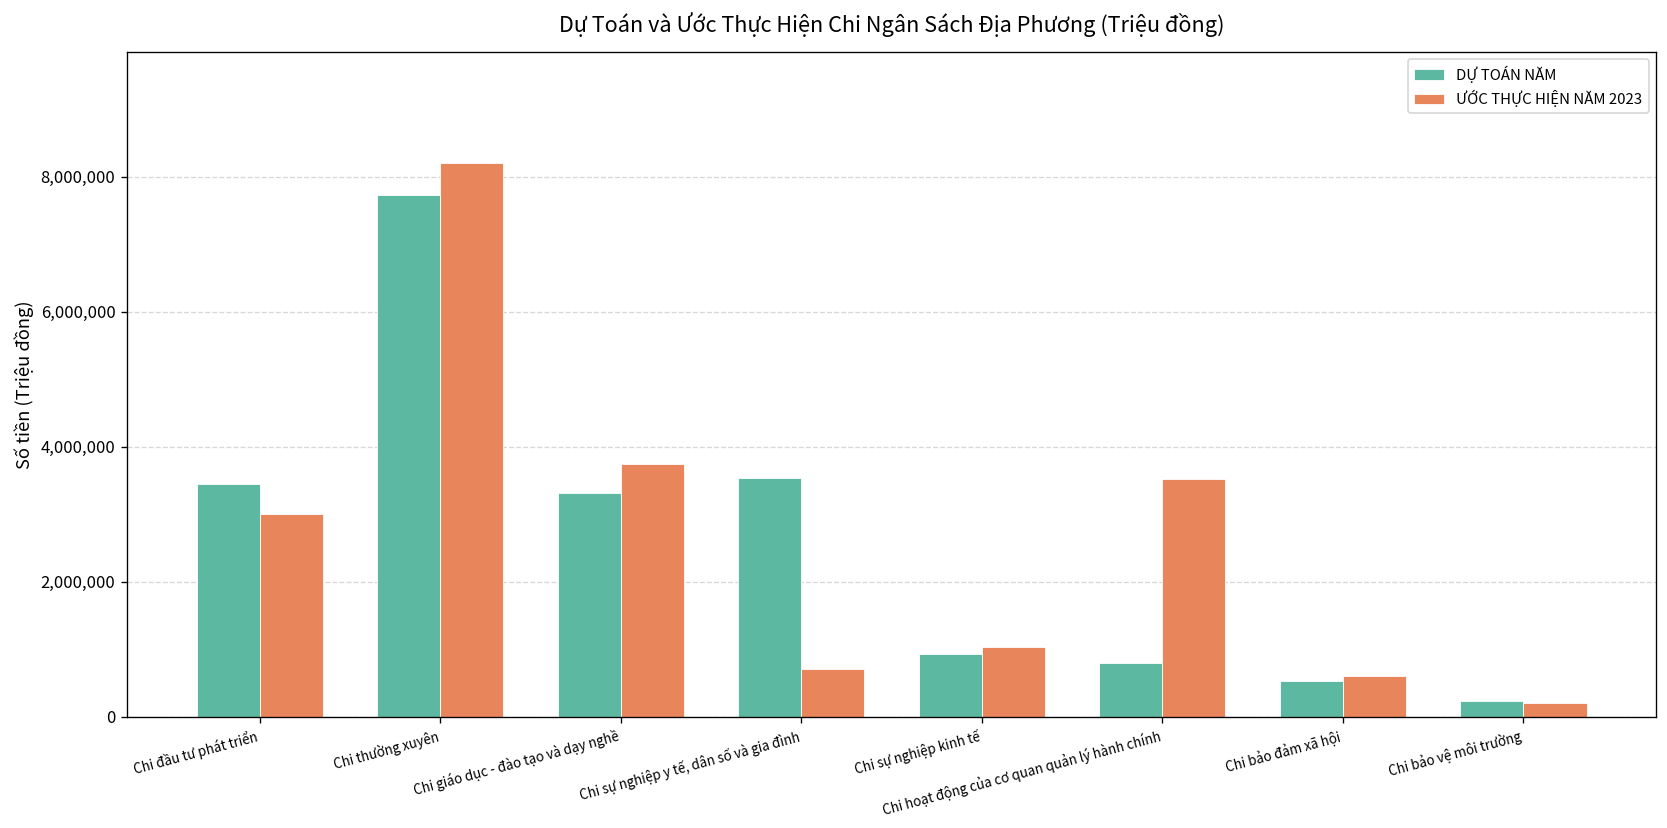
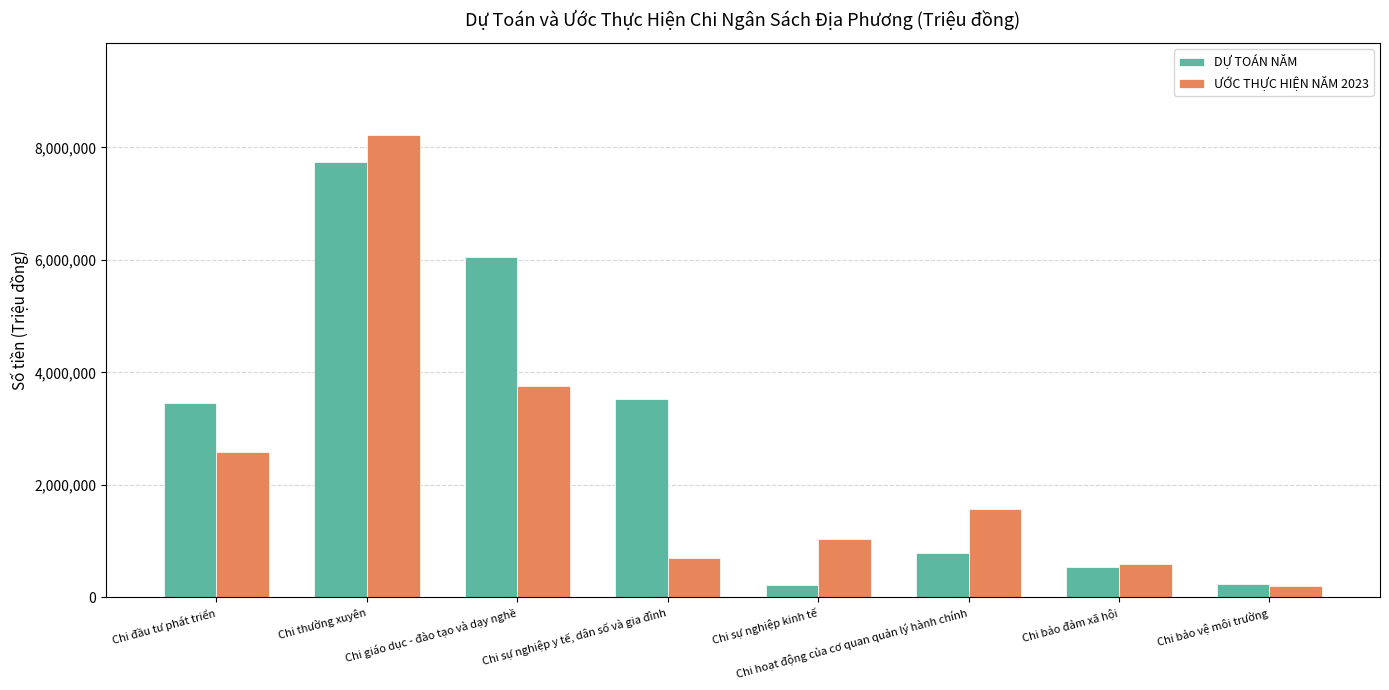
  {
    "DỰ TOÁN NĂM": {
      "Chi đầu tư phát triển": "3,500,000",
      "Chi thường xuyên": "7,700,000",
-     "Chi giáo dục - đào tạo và dạy nghề": "3,300,000",
+     "Chi giáo dục - đào tạo và dạy nghề": "6,000,000",
      "Chi sự nghiệp y tế, dân số và gia đình": "3,500,000",
-     "Chi sự nghiệp kinh tế": "900,000",
+     "Chi sự nghiệp kinh tế": "200,000",
      "Chi hoạt động của cơ quan quản lý hành chính": "800,000",
      "Chi bảo đảm xã hội": "500,000",
      "Chi bảo vệ môi trường": "200,000"
    },
    "ƯỚC THỰC HIỆN NĂM 2023": {
-     "Chi đầu tư phát triển": "3,000,000",
+     "Chi đầu tư phát triển": "2,600,000",
      "Chi thường xuyên": "8,200,000",
      "Chi giáo dục - đào tạo và dạy nghề": "3,800,000",
      "Chi sự nghiệp y tế, dân số và gia đình": "700,000",
      "Chi sự nghiệp kinh tế": "1,000,000",
-     "Chi hoạt động của cơ quan quản lý hành chính": "3,500,000",
+     "Chi hoạt động của cơ quan quản lý hành chính": "1,600,000",
      "Chi bảo đảm xã hội": "600,000",
      "Chi bảo vệ môi trường": "200,000"
    }
  }
